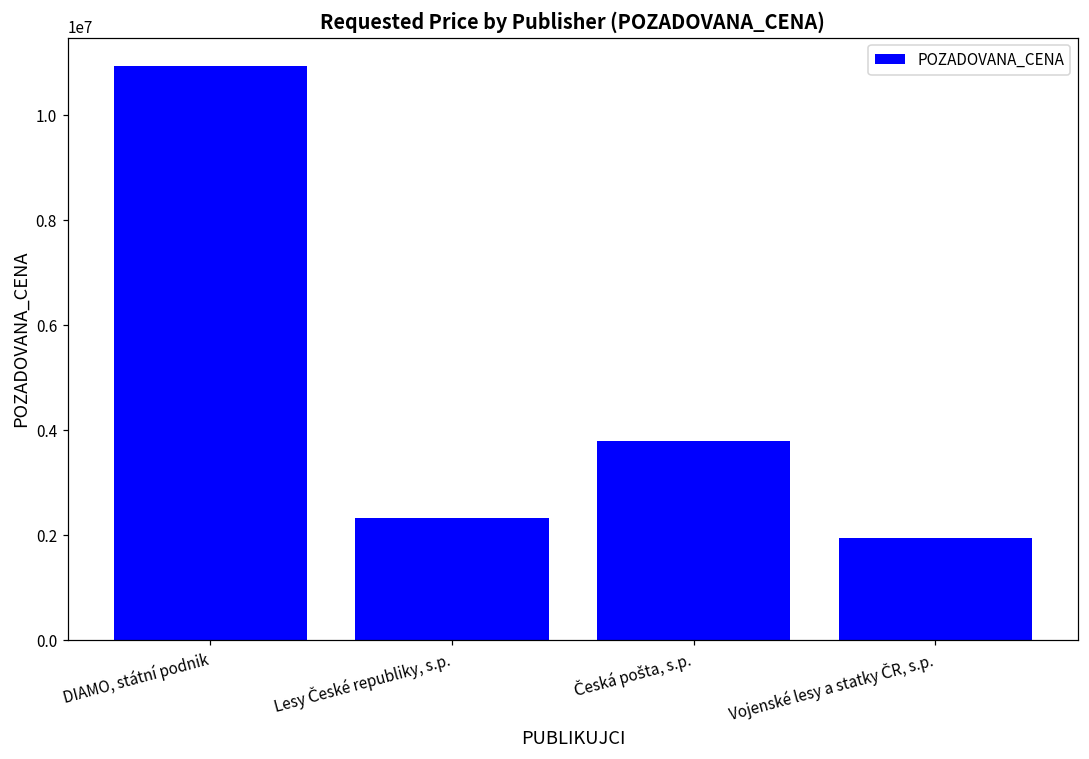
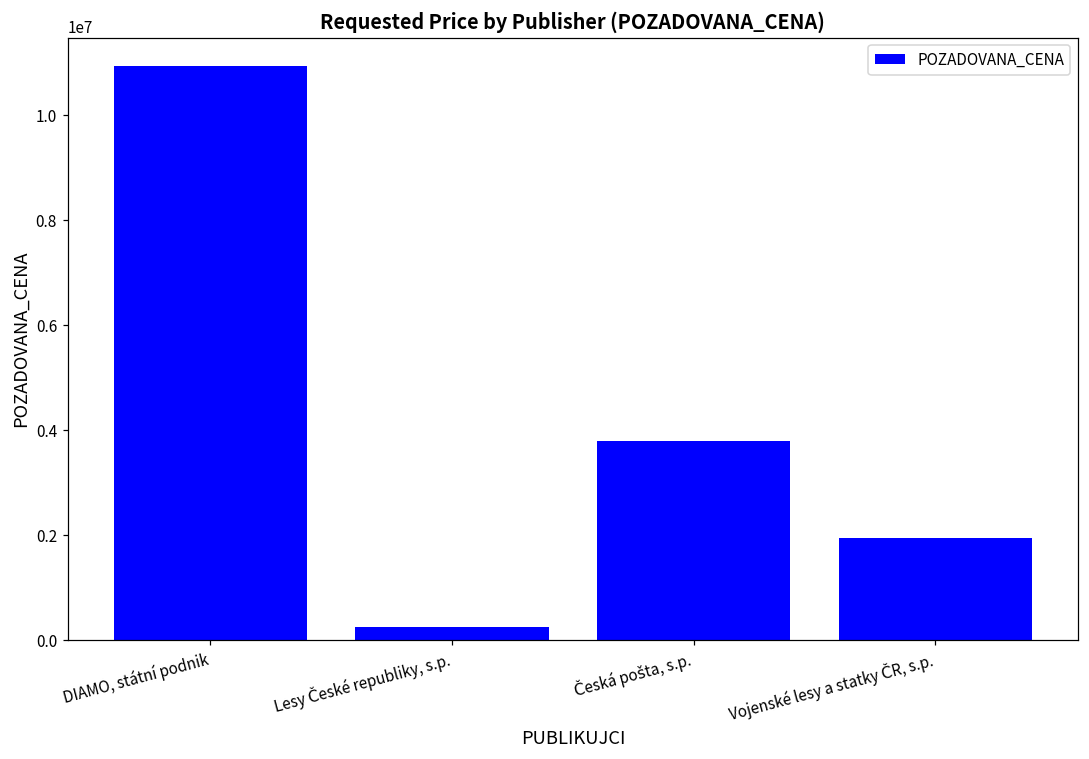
  {
    "DIAMO, státní podnik": 10900000,
-   "Lesy České republiky, s.p.": 2300000,
+   "Lesy České republiky, s.p.": 300000,
    "Česká pošta, s.p.": 3800000,
    "Vojenské lesy a statky ČR, s.p.": 2000000
  }
